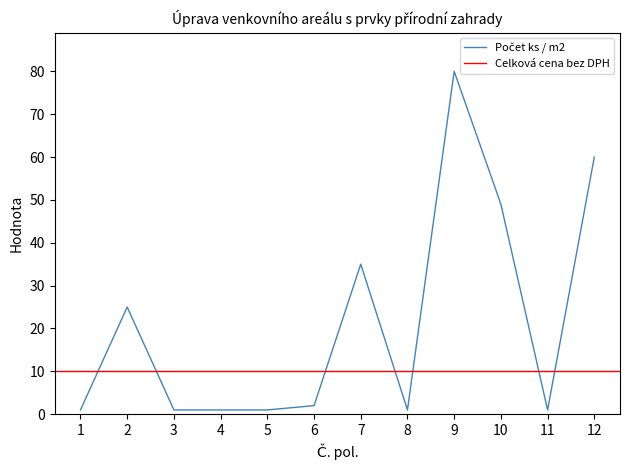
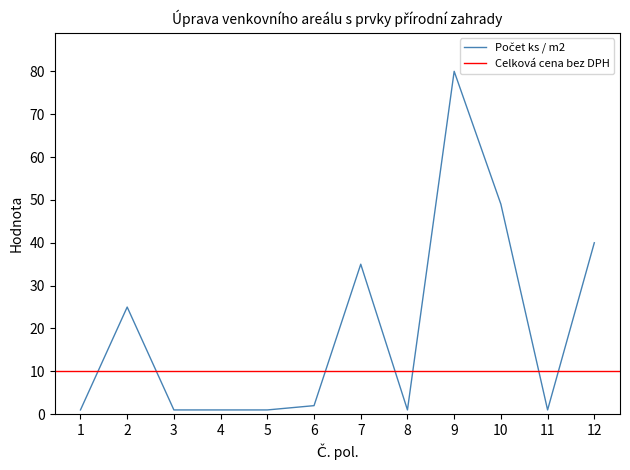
  {
    "1": 1,
    "2": 25,
    "3": 1,
    "4": 1,
    "5": 1,
    "6": 2,
    "7": 35,
    "8": 1,
    "9": 80,
    "10": 49,
    "11": 1,
-   "12": 60
+   "12": 40
  }
